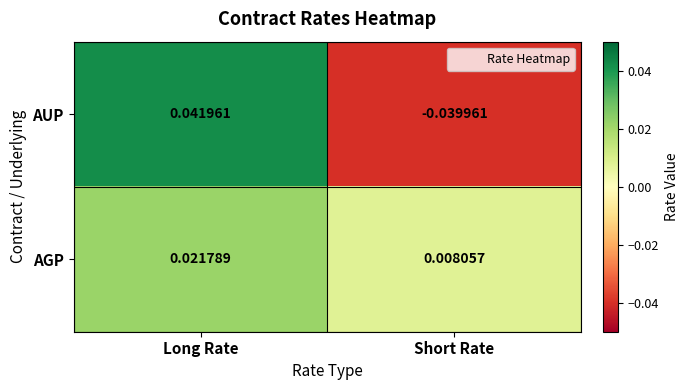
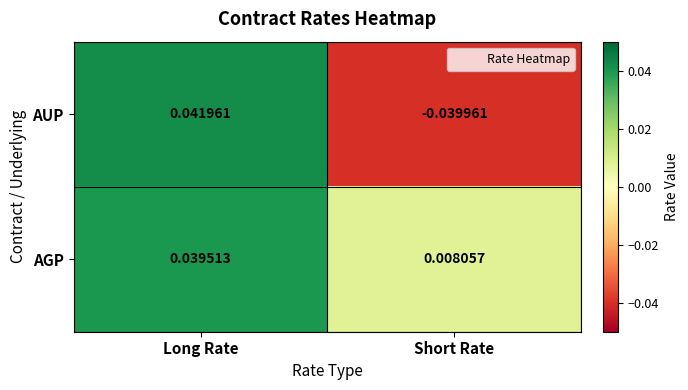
  {
    "AUP": {
      "Long Rate": 0.041961,
      "Short Rate": -0.039961
    },
    "AGP": {
-     "Long Rate": 0.021789,
+     "Long Rate": 0.039513,
      "Short Rate": 0.008057
    }
  }
